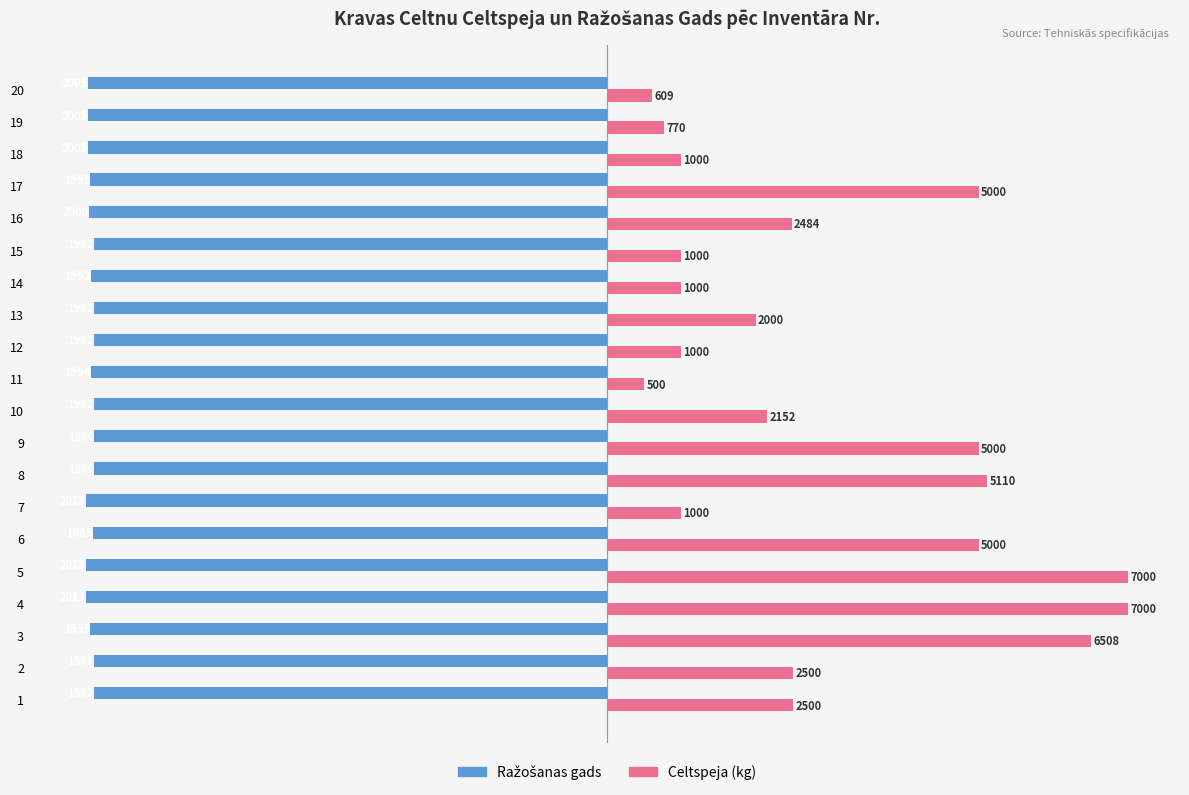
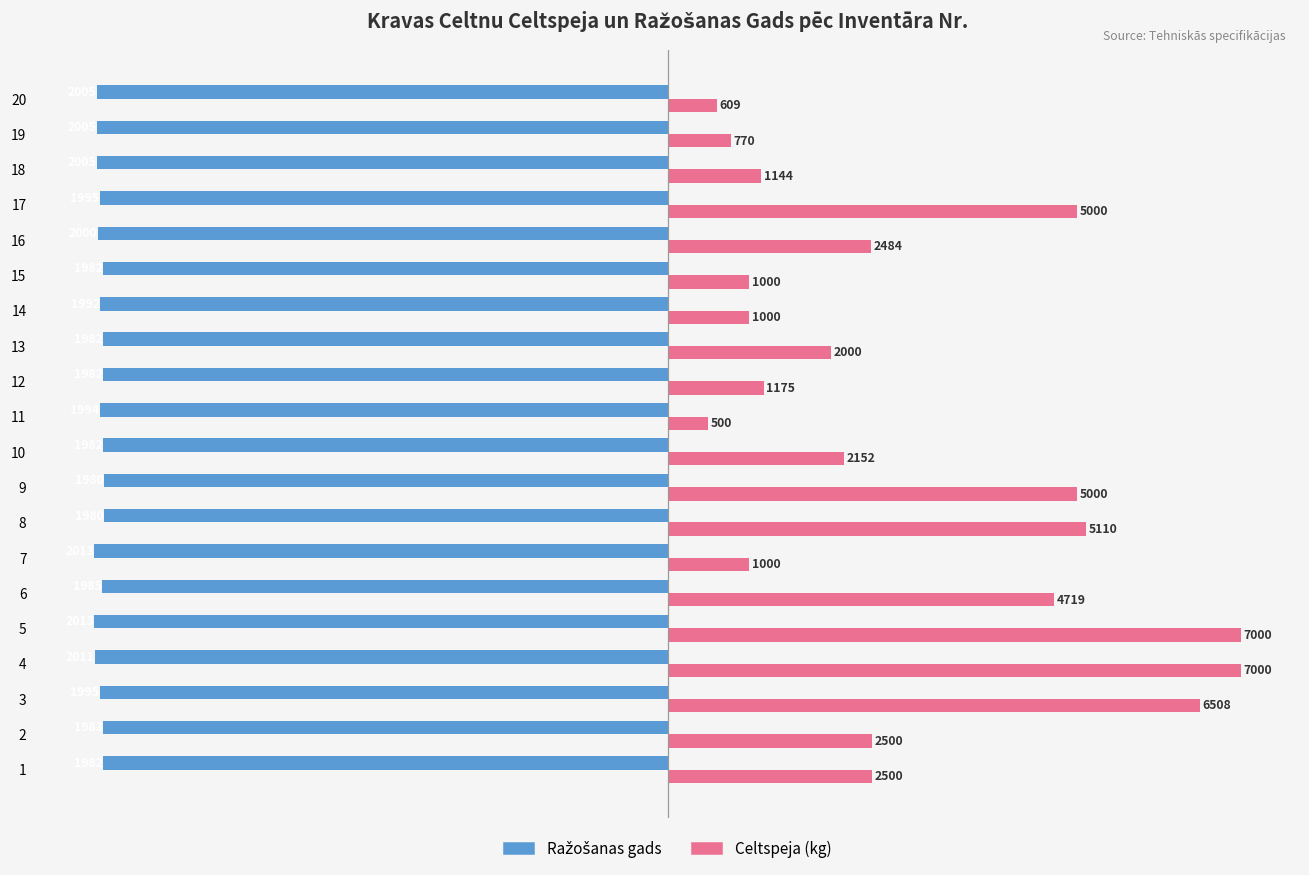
  {
    "Celtspeja (kg)": {
      "20": 609,
      "19": 770,
-     "18": 1000,
+     "18": 1144,
      "17": 5000,
      "16": 2484,
      "15": 1000,
      "14": 1000,
      "13": 2000,
-     "12": 1000,
+     "12": 1175,
      "11": 500,
      "10": 2152,
      "9": 5000,
      "8": 5110,
      "7": 1000,
-     "6": 5000,
+     "6": 4719,
      "5": 7000,
      "4": 7000,
      "3": 6508,
      "2": 2500,
      "1": 2500
    }
  }
